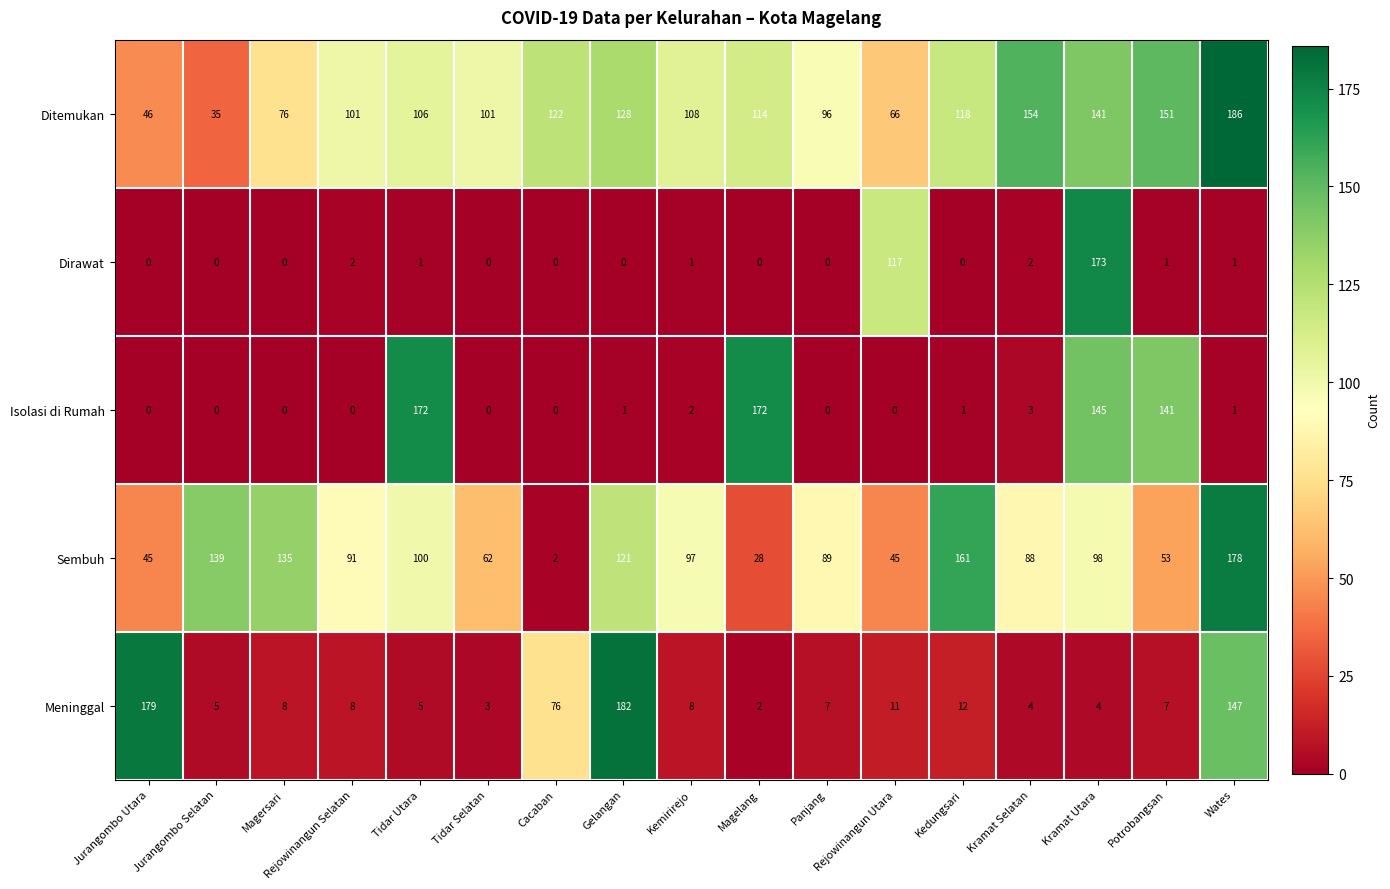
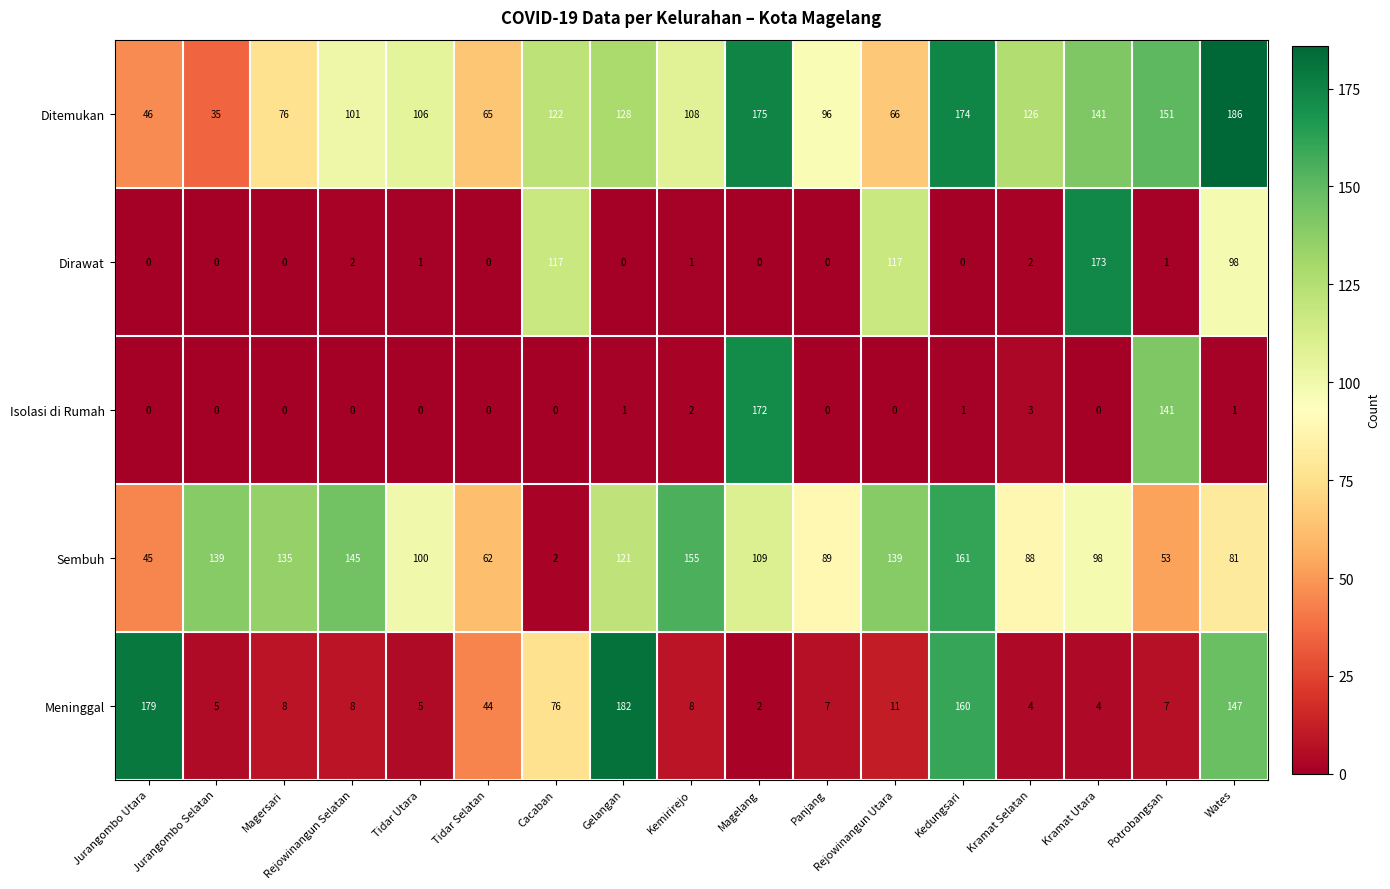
  {
    "Ditemukan": {
      "Jurangombo Utara": 46,
      "Jurangombo Selatan": 35,
      "Magersari": 76,
      "Rejowinangun Selatan": 101,
      "Tidar Utara": 106,
-     "Tidar Selatan": 101,
+     "Tidar Selatan": 65,
      "Cacaban": 122,
      "Gelangan": 128,
      "Kemirirejo": 108,
-     "Magelang": 114,
+     "Magelang": 175,
      "Panjang": 96,
      "Rejowinangun Utara": 66,
-     "Kedungsari": 118,
-     "Kramat Selatan": 154,
+     "Kedungsari": 174,
+     "Kramat Selatan": 126,
      "Kramat Utara": 141,
      "Potrobangsan": 151,
      "Wates": 186
    },
    "Dirawat": {
      "Jurangombo Utara": 0,
      "Jurangombo Selatan": 0,
      "Magersari": 0,
      "Rejowinangun Selatan": 2,
      "Tidar Utara": 1,
      "Tidar Selatan": 0,
-     "Cacaban": 0,
+     "Cacaban": 117,
      "Gelangan": 0,
      "Kemirirejo": 1,
      "Magelang": 0,
      "Panjang": 0,
      "Rejowinangun Utara": 117,
      "Kedungsari": 0,
      "Kramat Selatan": 2,
      "Kramat Utara": 173,
      "Potrobangsan": 1,
-     "Wates": 1
+     "Wates": 98
    },
    "Isolasi di Rumah": {
      "Jurangombo Utara": 0,
      "Jurangombo Selatan": 0,
      "Magersari": 0,
      "Rejowinangun Selatan": 0,
-     "Tidar Utara": 172,
+     "Tidar Utara": 0,
      "Tidar Selatan": 0,
      "Cacaban": 0,
      "Gelangan": 1,
      "Kemirirejo": 2,
      "Magelang": 172,
      "Panjang": 0,
      "Rejowinangun Utara": 0,
      "Kedungsari": 1,
      "Kramat Selatan": 3,
-     "Kramat Utara": 145,
+     "Kramat Utara": 0,
      "Potrobangsan": 141,
      "Wates": 1
    },
    "Sembuh": {
      "Jurangombo Utara": 45,
      "Jurangombo Selatan": 139,
      "Magersari": 135,
-     "Rejowinangun Selatan": 91,
+     "Rejowinangun Selatan": 145,
      "Tidar Utara": 100,
      "Tidar Selatan": 62,
      "Cacaban": 2,
      "Gelangan": 121,
-     "Kemirirejo": 97,
-     "Magelang": 28,
+     "Kemirirejo": 155,
+     "Magelang": 109,
      "Panjang": 89,
-     "Rejowinangun Utara": 45,
+     "Rejowinangun Utara": 139,
      "Kedungsari": 161,
      "Kramat Selatan": 88,
      "Kramat Utara": 98,
      "Potrobangsan": 53,
-     "Wates": 178
+     "Wates": 81
    },
    "Meninggal": {
      "Jurangombo Utara": 179,
      "Jurangombo Selatan": 5,
      "Magersari": 8,
      "Rejowinangun Selatan": 8,
      "Tidar Utara": 5,
-     "Tidar Selatan": 3,
+     "Tidar Selatan": 44,
      "Cacaban": 76,
      "Gelangan": 182,
      "Kemirirejo": 8,
      "Magelang": 2,
      "Panjang": 7,
      "Rejowinangun Utara": 11,
-     "Kedungsari": 12,
+     "Kedungsari": 160,
      "Kramat Selatan": 4,
      "Kramat Utara": 4,
      "Potrobangsan": 7,
      "Wates": 147
    }
  }
